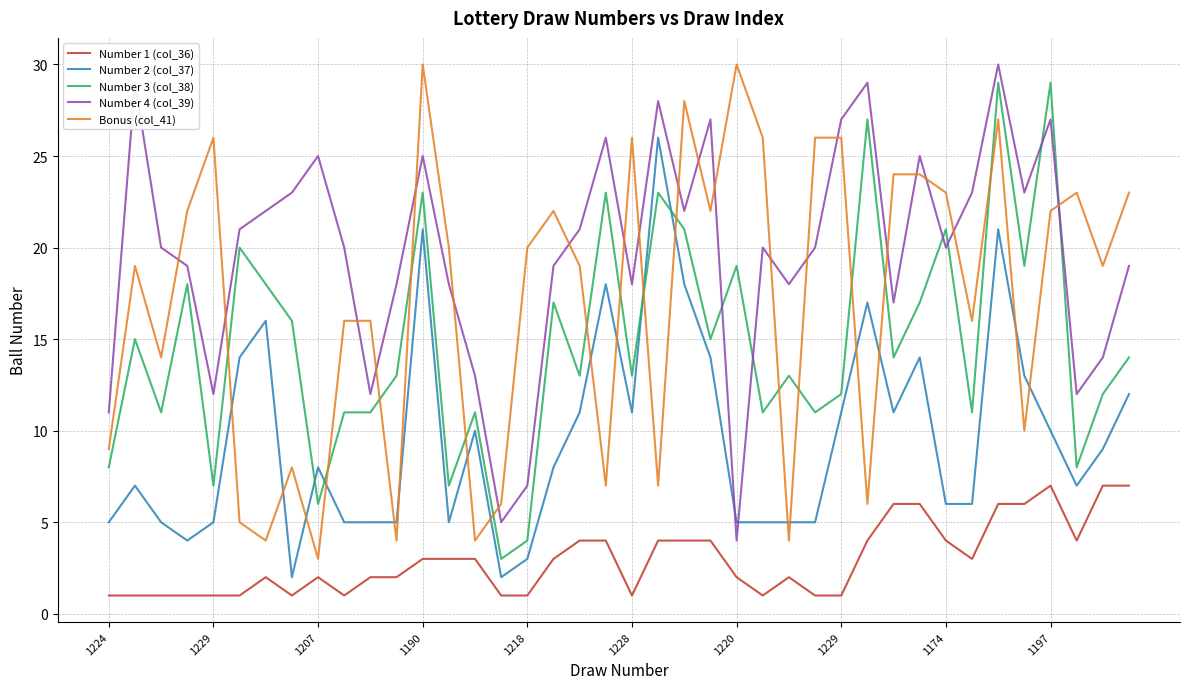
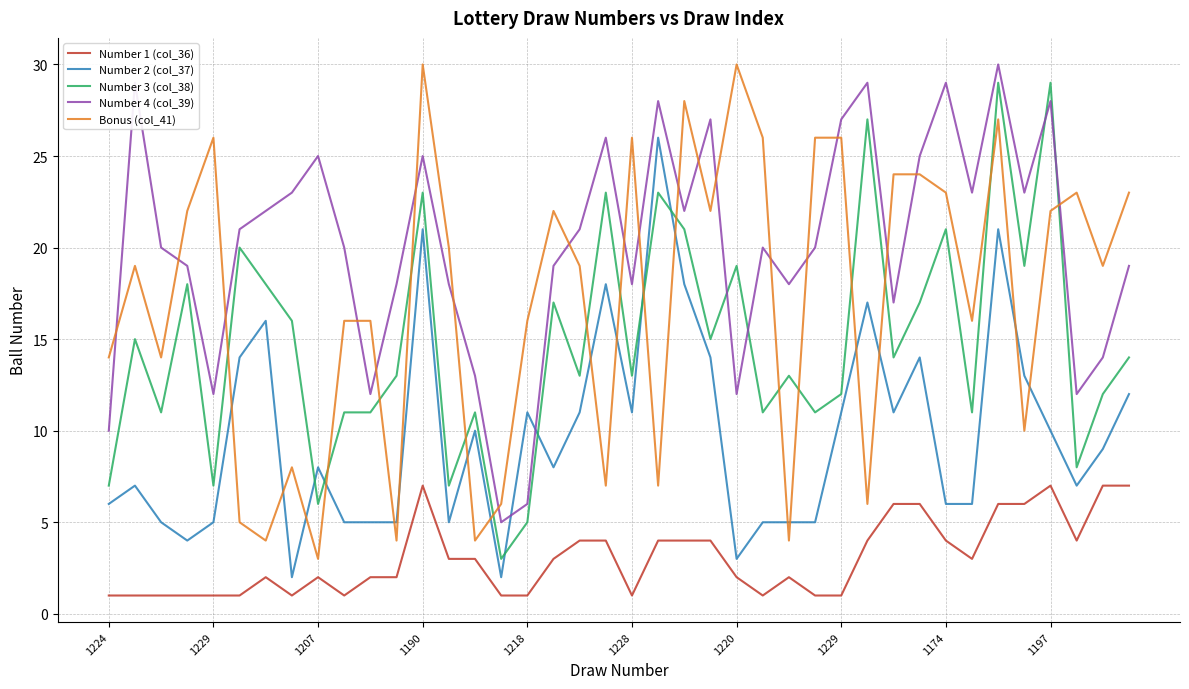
  {
    "Number 1 (col_36)": {
      "1224": 1,
      "1207": 2,
-     "1190": 3,
+     "1190": 7,
      "1218": 1,
      "1228": 1,
      "1220": 2,
      "1174": 4,
      "1197": 7
    },
    "Number 2 (col_37)": {
-     "1224": 5,
+     "1224": 6,
      "1207": 8,
      "1190": 21,
-     "1218": 3,
+     "1218": 11,
      "1228": 11,
-     "1220": 5,
+     "1220": 3,
      "1174": 6,
      "1197": 10
    },
    "Number 3 (col_38)": {
-     "1224": 8,
+     "1224": 7,
      "1207": 6,
      "1190": 23,
-     "1218": 4,
+     "1218": 5,
      "1228": 13,
      "1220": 19,
      "1174": 21,
      "1197": 29
    },
    "Number 4 (col_39)": {
-     "1224": 11,
+     "1224": 10,
      "1207": 25,
      "1190": 25,
-     "1218": 7,
+     "1218": 6,
      "1228": 18,
-     "1220": 4,
-     "1174": 20,
-     "1197": 27
+     "1220": 12,
+     "1174": 29,
+     "1197": 28
    },
    "Bonus (col_41)": {
-     "1224": 9,
+     "1224": 14,
      "1207": 3,
      "1190": 30,
-     "1218": 20,
+     "1218": 16,
      "1228": 26,
      "1220": 30,
      "1174": 23,
      "1197": 22
    }
  }
